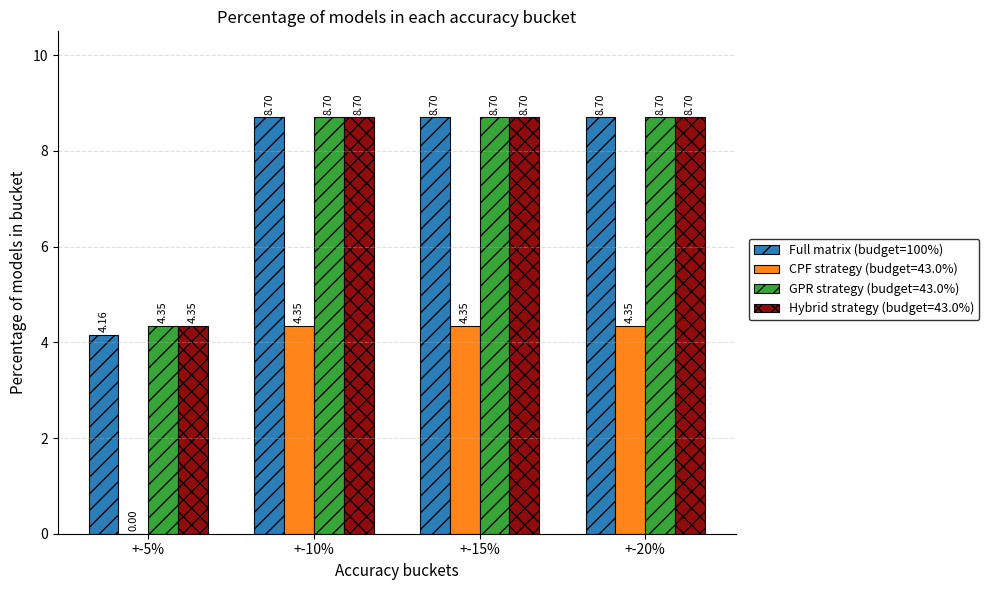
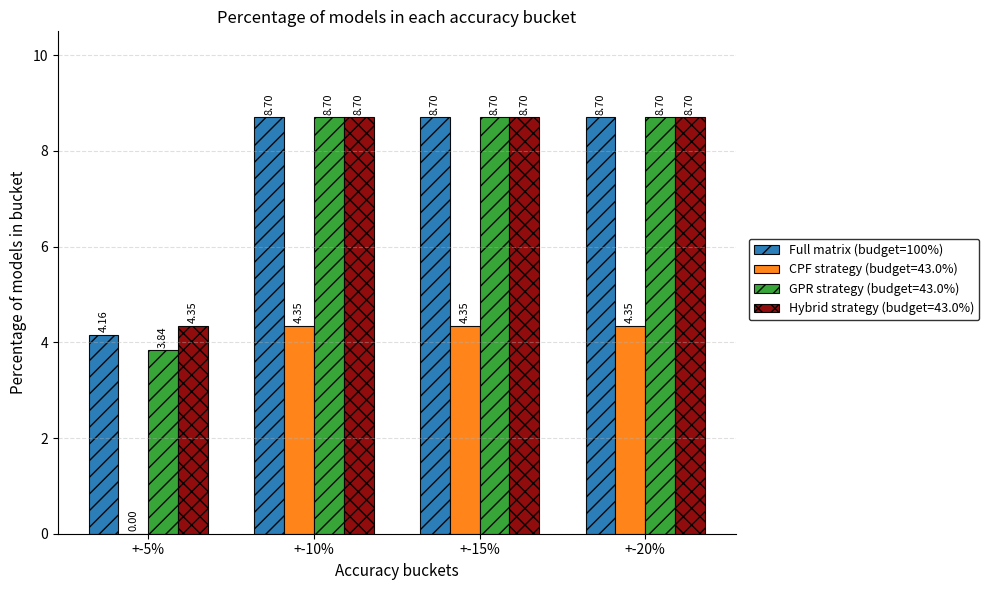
  {
    "Full matrix (budget=100%)": {
      "+-5%": 4.16,
      "+-10%": 8.70,
      "+-15%": 8.70,
      "+-20%": 8.70
    },
    "CPF strategy (budget=43.0%)": {
      "+-5%": 0.00,
      "+-10%": 4.35,
      "+-15%": 4.35,
      "+-20%": 4.35
    },
    "GPR strategy (budget=43.0%)": {
-     "+-5%": 4.35,
+     "+-5%": 3.84,
      "+-10%": 8.70,
      "+-15%": 8.70,
      "+-20%": 8.70
    },
    "Hybrid strategy (budget=43.0%)": {
      "+-5%": 4.35,
      "+-10%": 8.70,
      "+-15%": 8.70,
      "+-20%": 8.70
    }
  }
